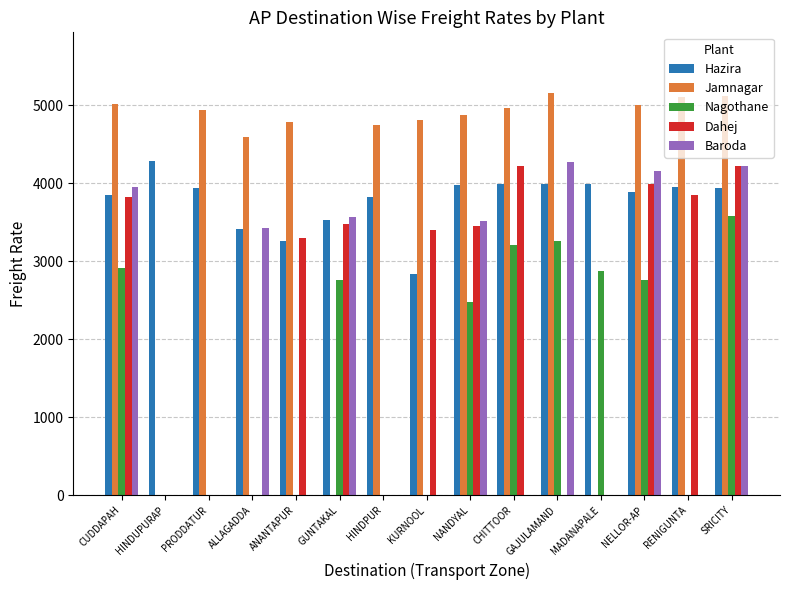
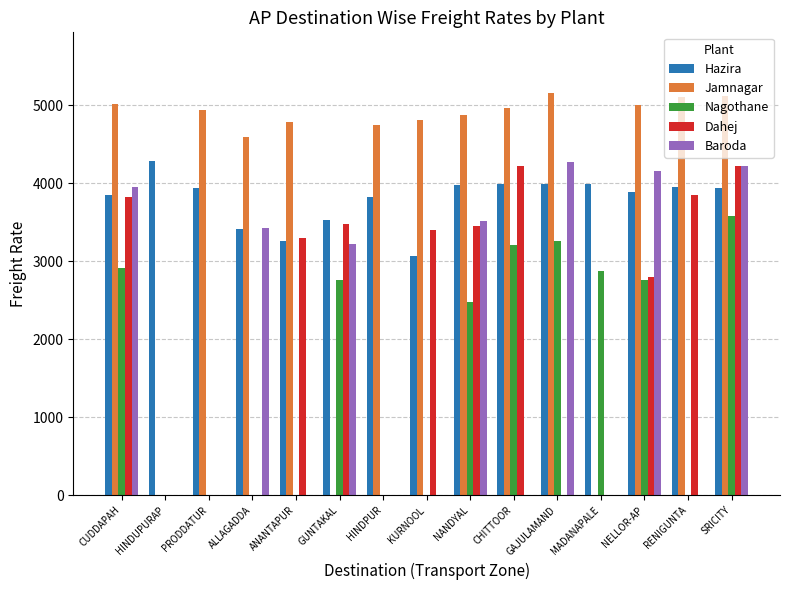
  {
    "Hazira": {
      "CUDDAPAH": 3800,
      "HINDUPURAP": 4300,
      "PRODDATUR": 3900,
      "ALLAGADDA": 3400,
      "ANANTAPUR": 3300,
      "GUNTAKAL": 3500,
      "HINDPUR": 3800,
-     "KURNOOL": 2800,
+     "KURNOOL": 3100,
      "NANDYAL": 4000,
      "CHITTOOR": 4000,
      "GAJULAMAND": 4000,
      "MADANAPALE": 4000,
      "NELLOR-AP": 3900,
      "RENIGUNTA": 4000,
      "SRICITY": 3900
    },
    "Jamnagar": {
      "CUDDAPAH": 5000,
      "HINDUPURAP": 0,
      "PRODDATUR": 4900,
      "ALLAGADDA": 4600,
      "ANANTAPUR": 4800,
      "GUNTAKAL": 0,
      "HINDPUR": 4700,
      "KURNOOL": 4800,
      "NANDYAL": 4900,
      "CHITTOOR": 5000,
      "GAJULAMAND": 5200,
      "MADANAPALE": 0,
      "NELLOR-AP": 5000
    },
    "Nagothane": {
      "CUDDAPAH": 2900,
      "HINDUPURAP": 0,
      "PRODDATUR": 0,
      "ALLAGADDA": 0,
      "ANANTAPUR": 0,
      "GUNTAKAL": 2800,
      "HINDPUR": 0,
      "KURNOOL": 0,
      "NANDYAL": 2500,
      "CHITTOOR": 3200,
      "GAJULAMAND": 3300,
      "MADANAPALE": 2900,
      "NELLOR-AP": 2800,
      "RENIGUNTA": 0,
      "SRICITY": 3600
    },
    "Dahej": {
      "CUDDAPAH": 3800,
      "HINDUPURAP": 0,
      "PRODDATUR": 0,
      "ALLAGADDA": 0,
      "ANANTAPUR": 3300,
      "GUNTAKAL": 3500,
      "HINDPUR": 0,
      "KURNOOL": 3400,
      "NANDYAL": 3500,
      "CHITTOOR": 4200,
      "GAJULAMAND": 0,
      "MADANAPALE": 0,
-     "NELLOR-AP": 4000,
+     "NELLOR-AP": 2800,
      "RENIGUNTA": 3900,
      "SRICITY": 4200
    },
    "Baroda": {
      "CUDDAPAH": 4000,
      "HINDUPURAP": 0,
      "PRODDATUR": 0,
      "ALLAGADDA": 3400,
      "ANANTAPUR": 0,
-     "GUNTAKAL": 3600,
+     "GUNTAKAL": 3200,
      "HINDPUR": 0,
      "KURNOOL": 0,
      "NANDYAL": 3500,
      "CHITTOOR": 0,
      "GAJULAMAND": 4300,
      "MADANAPALE": 0,
      "NELLOR-AP": 4200,
      "RENIGUNTA": 0,
      "SRICITY": 4200
    }
  }
